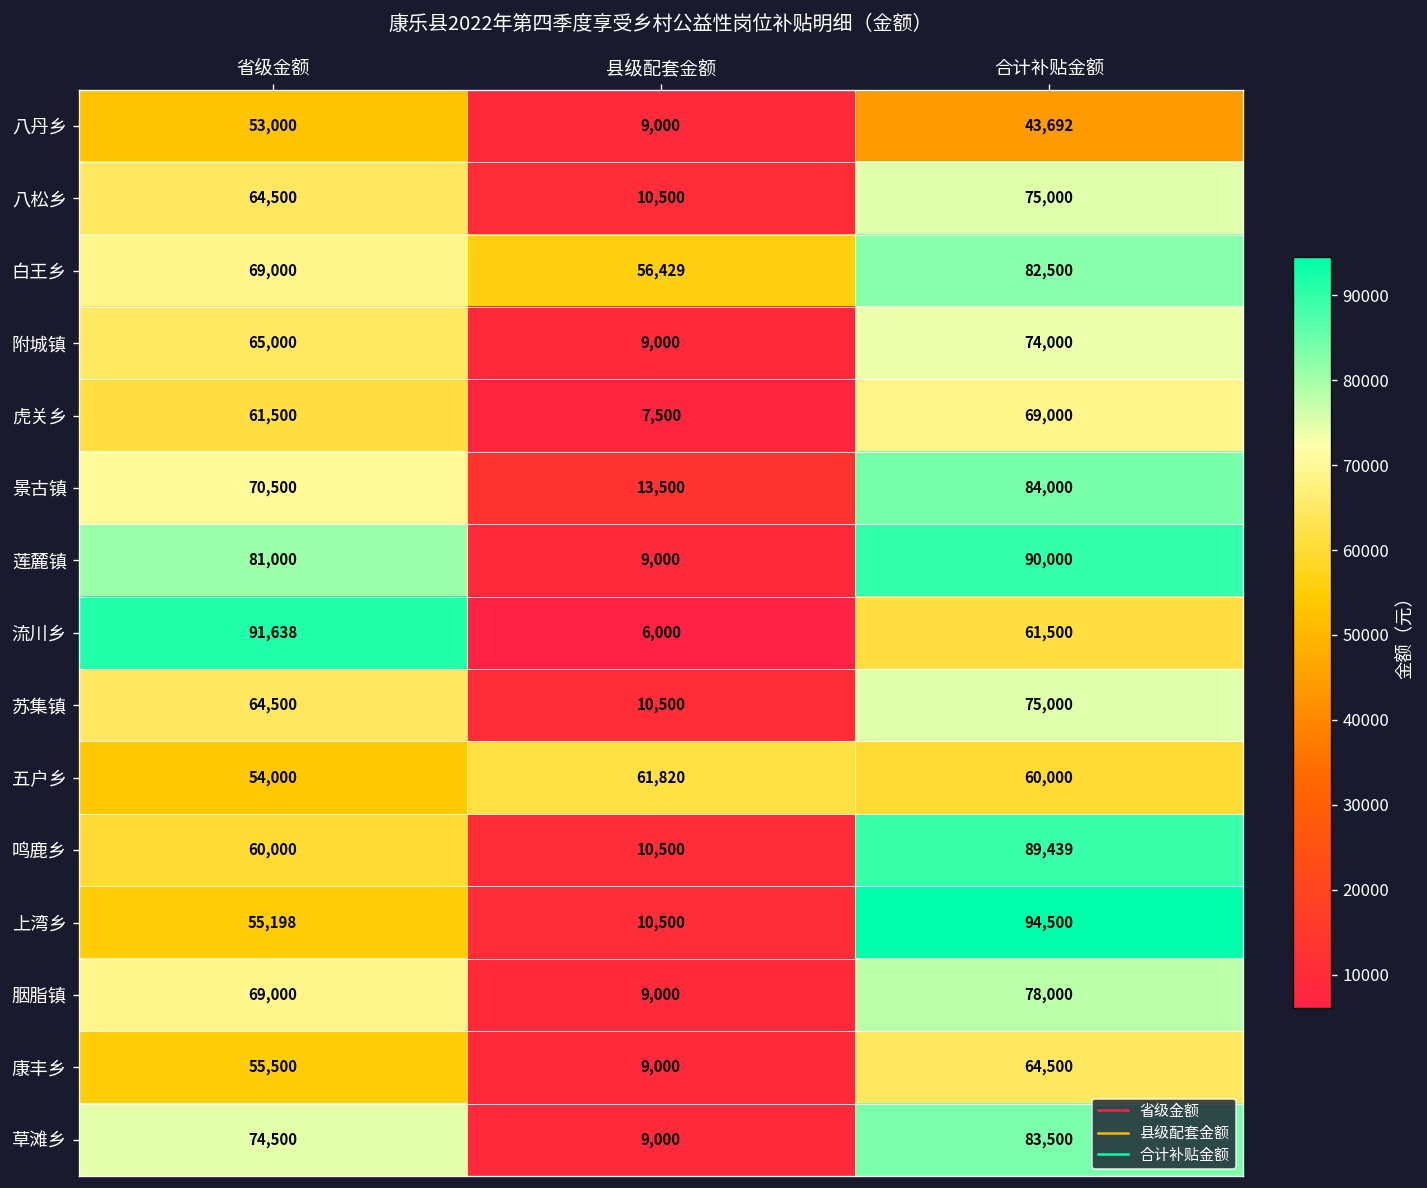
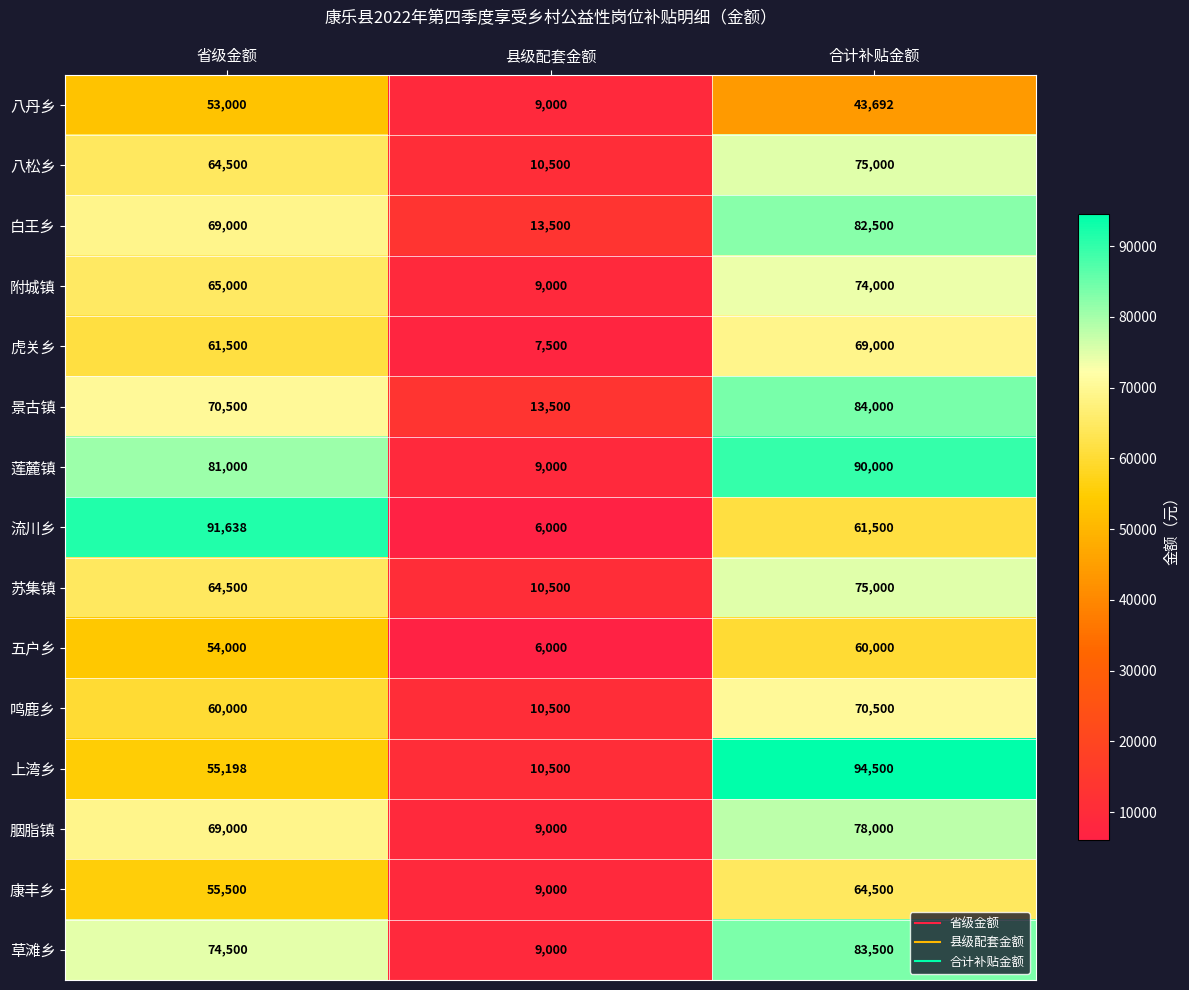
  {
    "八丹乡": {
      "省级金额": "53,000",
      "县级配套金额": "9,000",
      "合计补贴金额": "43,692"
    },
    "八松乡": {
      "省级金额": "64,500",
      "县级配套金额": "10,500",
      "合计补贴金额": "75,000"
    },
    "白王乡": {
      "省级金额": "69,000",
-     "县级配套金额": "56,429",
+     "县级配套金额": "13,500",
      "合计补贴金额": "82,500"
    },
    "附城镇": {
      "省级金额": "65,000",
      "县级配套金额": "9,000",
      "合计补贴金额": "74,000"
    },
    "虎关乡": {
      "省级金额": "61,500",
      "县级配套金额": "7,500",
      "合计补贴金额": "69,000"
    },
    "景古镇": {
      "省级金额": "70,500",
      "县级配套金额": "13,500",
      "合计补贴金额": "84,000"
    },
    "莲麓镇": {
      "省级金额": "81,000",
      "县级配套金额": "9,000",
      "合计补贴金额": "90,000"
    },
    "流川乡": {
      "省级金额": "91,638",
      "县级配套金额": "6,000",
      "合计补贴金额": "61,500"
    },
    "苏集镇": {
      "省级金额": "64,500",
      "县级配套金额": "10,500",
      "合计补贴金额": "75,000"
    },
    "五户乡": {
      "省级金额": "54,000",
-     "县级配套金额": "61,820",
+     "县级配套金额": "6,000",
      "合计补贴金额": "60,000"
    },
    "鸣鹿乡": {
      "省级金额": "60,000",
      "县级配套金额": "10,500",
-     "合计补贴金额": "89,439"
+     "合计补贴金额": "70,500"
    },
    "上湾乡": {
      "省级金额": "55,198",
      "县级配套金额": "10,500",
      "合计补贴金额": "94,500"
    },
    "胭脂镇": {
      "省级金额": "69,000",
      "县级配套金额": "9,000",
      "合计补贴金额": "78,000"
    },
    "康丰乡": {
      "省级金额": "55,500",
      "县级配套金额": "9,000",
      "合计补贴金额": "64,500"
    },
    "草滩乡": {
      "省级金额": "74,500",
      "县级配套金额": "9,000",
      "合计补贴金额": "83,500"
    }
  }
